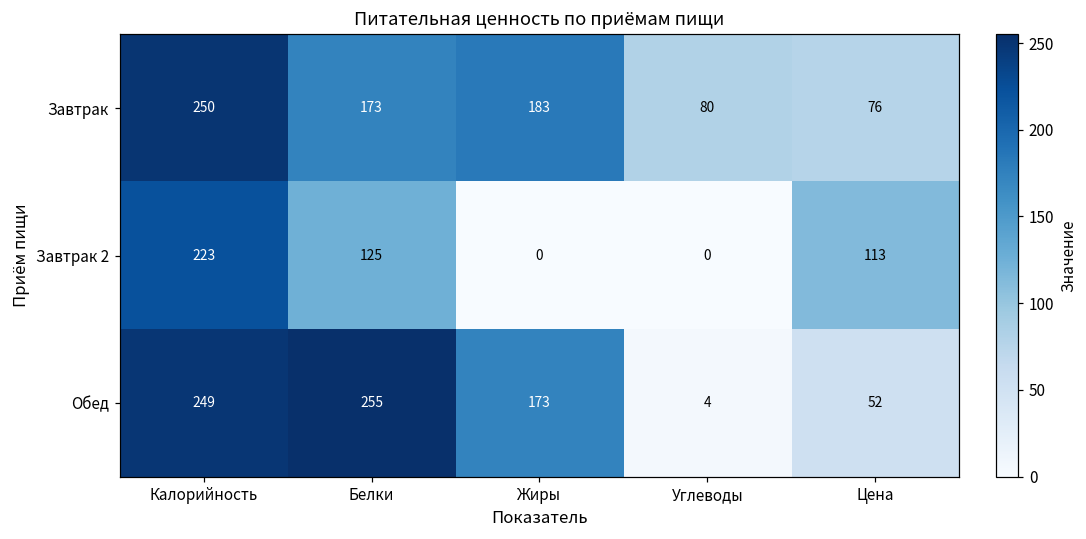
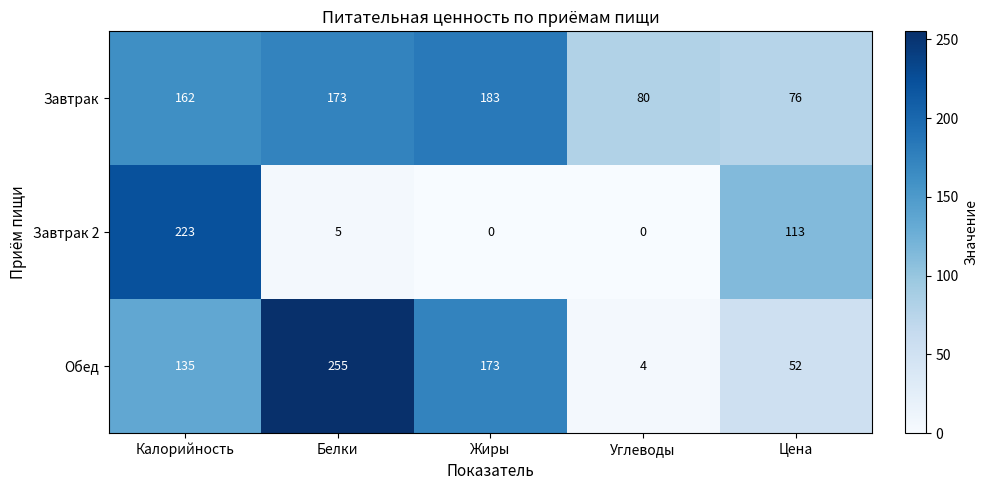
  {
    "Завтрак": {
-     "Калорийность": 250,
+     "Калорийность": 162,
      "Белки": 173,
      "Жиры": 183,
      "Углеводы": 80,
      "Цена": 76
    },
    "Завтрак 2": {
      "Калорийность": 223,
-     "Белки": 125,
+     "Белки": 5,
      "Жиры": 0,
      "Углеводы": 0,
      "Цена": 113
    },
    "Обед": {
-     "Калорийность": 249,
+     "Калорийность": 135,
      "Белки": 255,
      "Жиры": 173,
      "Углеводы": 4,
      "Цена": 52
    }
  }
